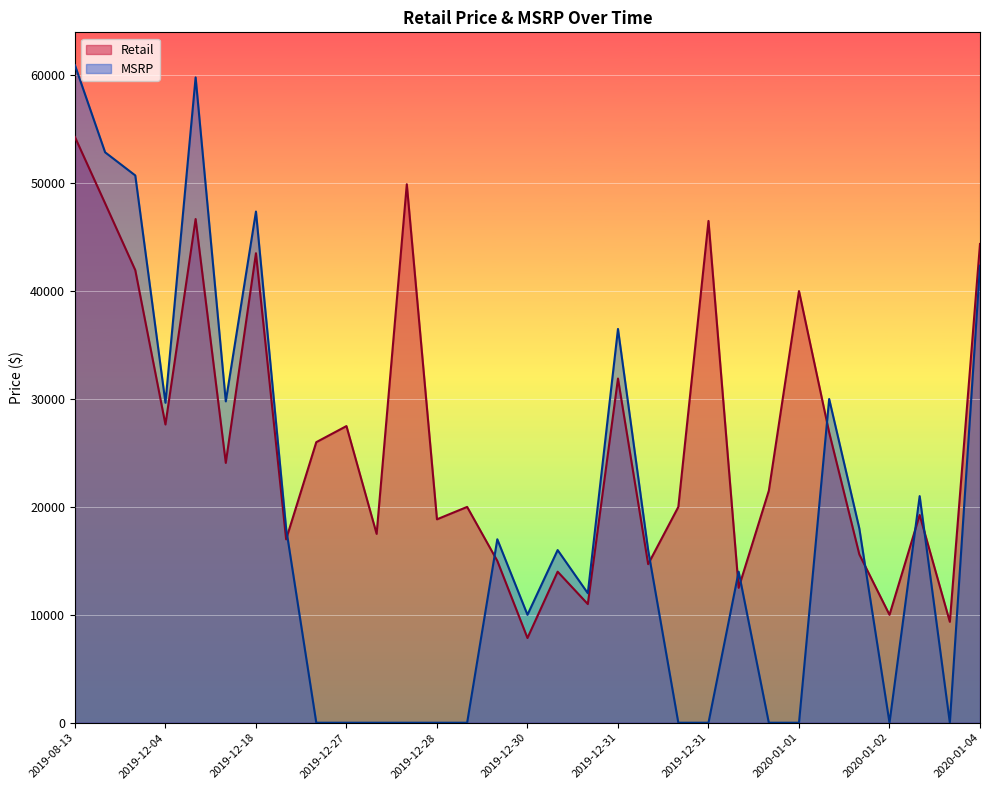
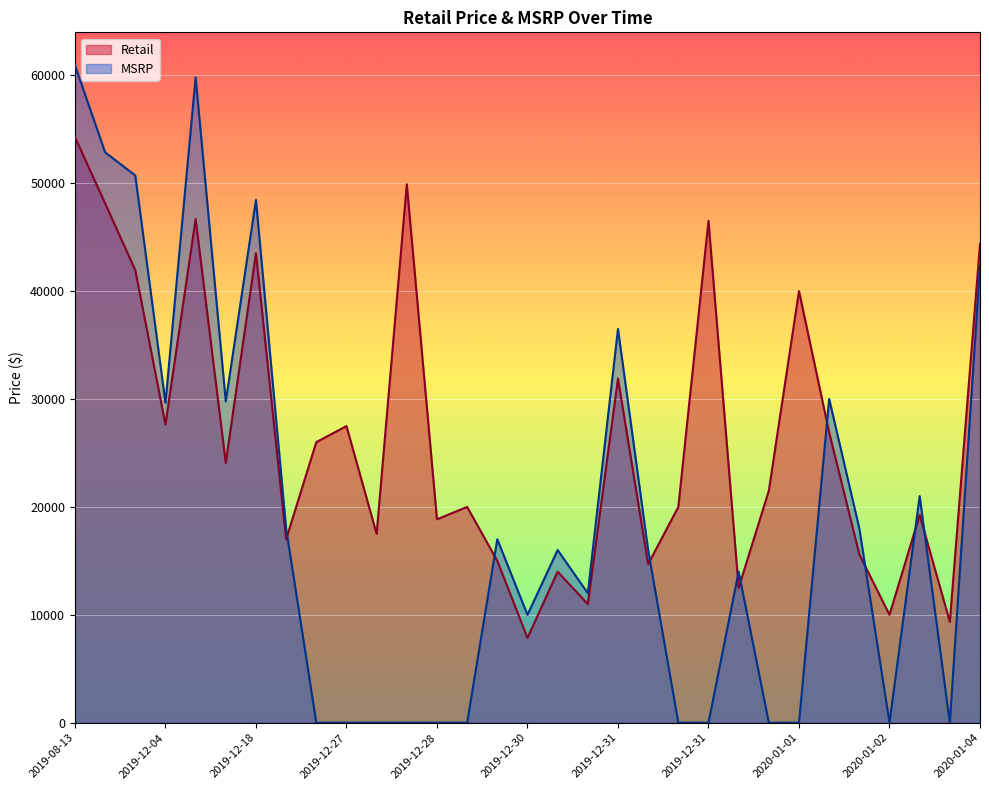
  {
    "Retail": {
      "2019-08-13": 54300,
      "2019-12-18": 43500,
      "2020-01-04": 44400
    },
    "MSRP": {
      "2019-08-13": 60900,
-     "2019-12-18": 47400,
+     "2019-12-18": 48400,
      "2020-01-04": 42400
    }
  }
